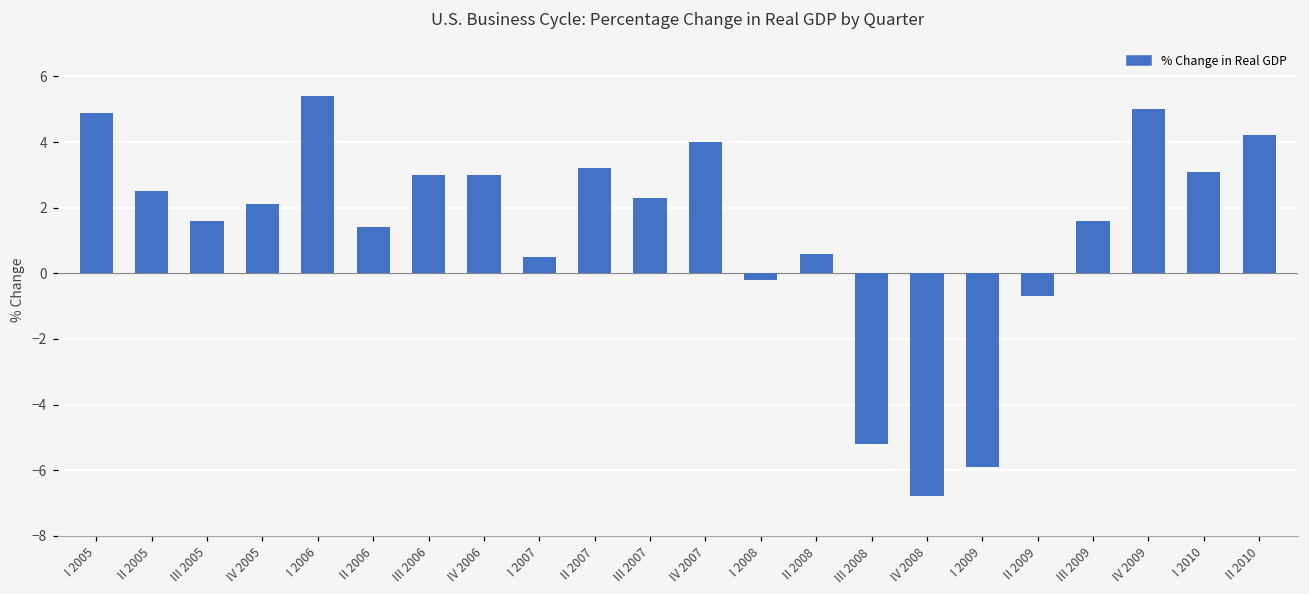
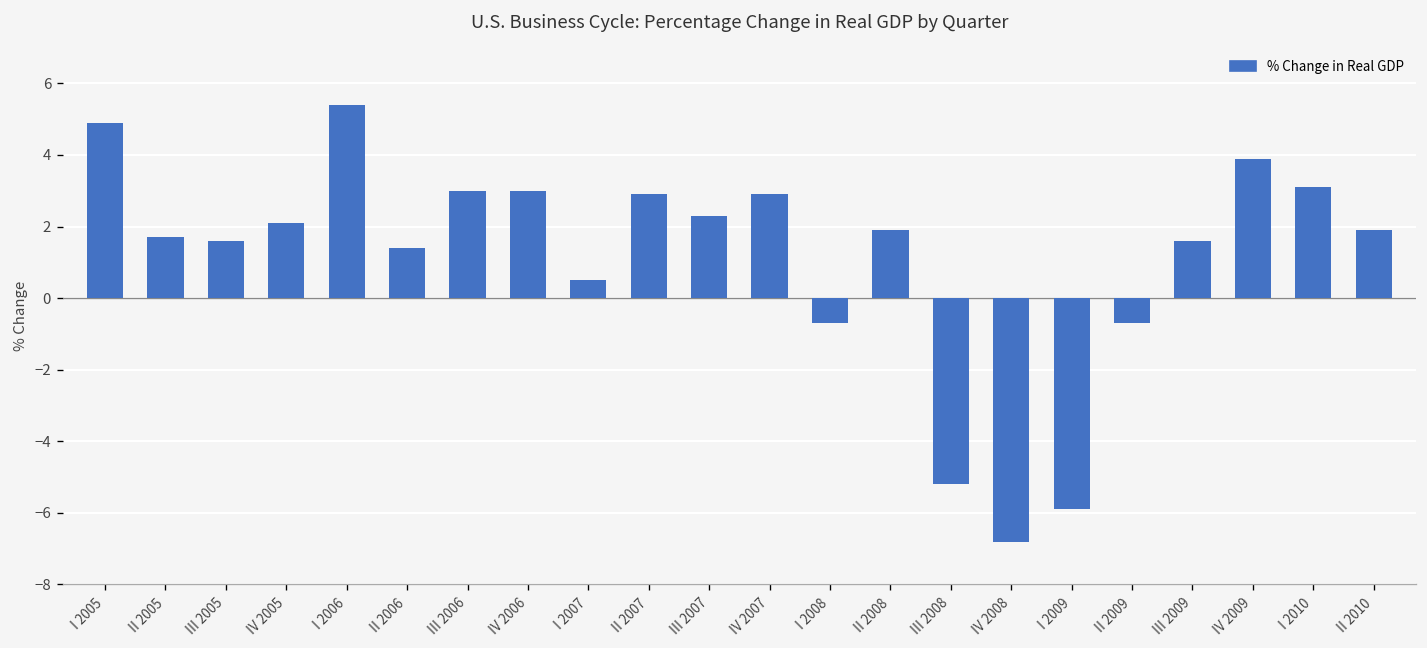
  {
    "I 2005": 4.9,
-   "II 2005": 2.5,
+   "II 2005": 1.7,
    "III 2005": 1.6,
    "IV 2005": 2.1,
    "I 2006": 5.4,
    "II 2006": 1.4,
    "III 2006": 3.0,
    "IV 2006": 3.0,
    "I 2007": 0.5,
-   "II 2007": 3.2,
+   "II 2007": 2.9,
    "III 2007": 2.3,
-   "IV 2007": 4.0,
-   "I 2008": -0.2,
-   "II 2008": 0.6,
+   "IV 2007": 2.9,
+   "I 2008": -0.7,
+   "II 2008": 1.9,
    "III 2008": -5.2,
    "IV 2008": -6.8,
    "I 2009": -5.9,
    "II 2009": -0.7,
    "III 2009": 1.6,
-   "IV 2009": 5.0,
+   "IV 2009": 3.9,
    "I 2010": 3.1,
-   "II 2010": 4.2
+   "II 2010": 1.9
  }
